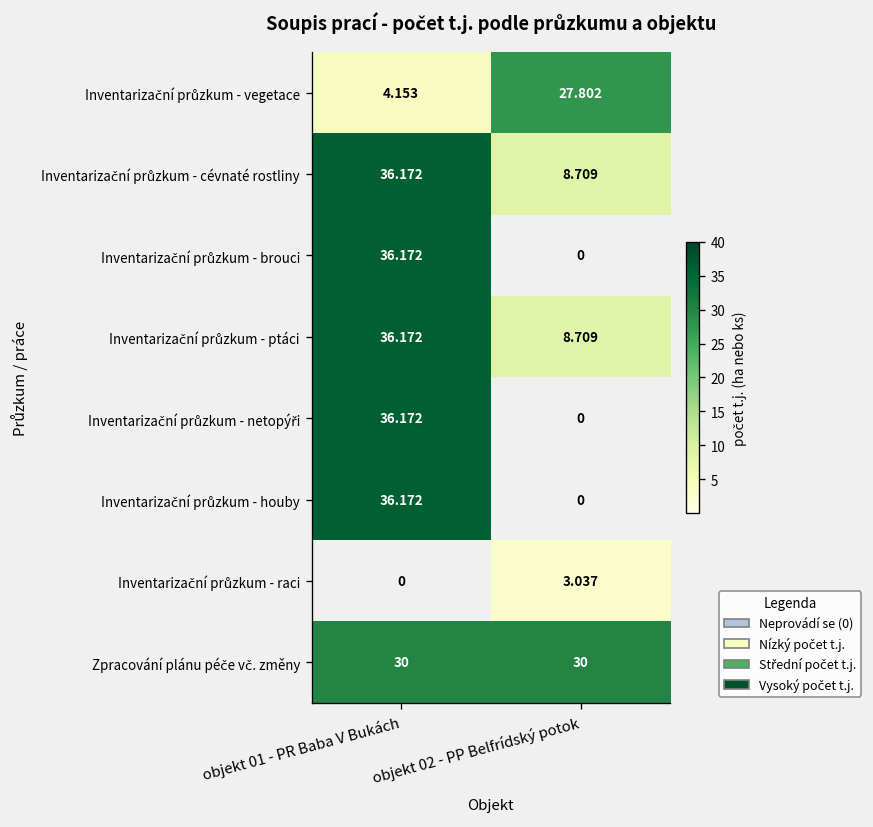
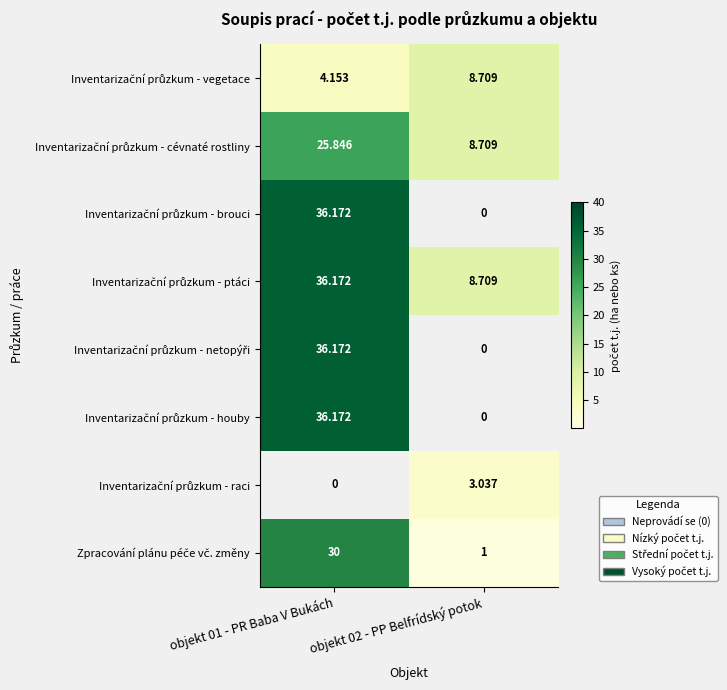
  {
    "Inventarizační průzkum - vegetace": {
      "objekt 01 - PR Baba V Bukách": 4.153,
-     "objekt 02 - PP Belfrídský potok": 27.802
+     "objekt 02 - PP Belfrídský potok": 8.709
    },
    "Inventarizační průzkum - cévnaté rostliny": {
-     "objekt 01 - PR Baba V Bukách": 36.172,
+     "objekt 01 - PR Baba V Bukách": 25.846,
      "objekt 02 - PP Belfrídský potok": 8.709
    },
    "Inventarizační průzkum - brouci": {
      "objekt 01 - PR Baba V Bukách": 36.172
    },
    "Inventarizační průzkum - ptáci": {
      "objekt 01 - PR Baba V Bukách": 36.172,
      "objekt 02 - PP Belfrídský potok": 8.709
    },
    "Inventarizační průzkum - netopýři": {
      "objekt 01 - PR Baba V Bukách": 36.172
    },
    "Inventarizační průzkum - houby": {
      "objekt 01 - PR Baba V Bukách": 36.172
    },
    "Inventarizační průzkum - raci": {
      "objekt 02 - PP Belfrídský potok": 3.037
    },
    "Zpracování plánu péče vč. změny": {
      "objekt 01 - PR Baba V Bukách": 30,
-     "objekt 02 - PP Belfrídský potok": 30
+     "objekt 02 - PP Belfrídský potok": 1
    }
  }
